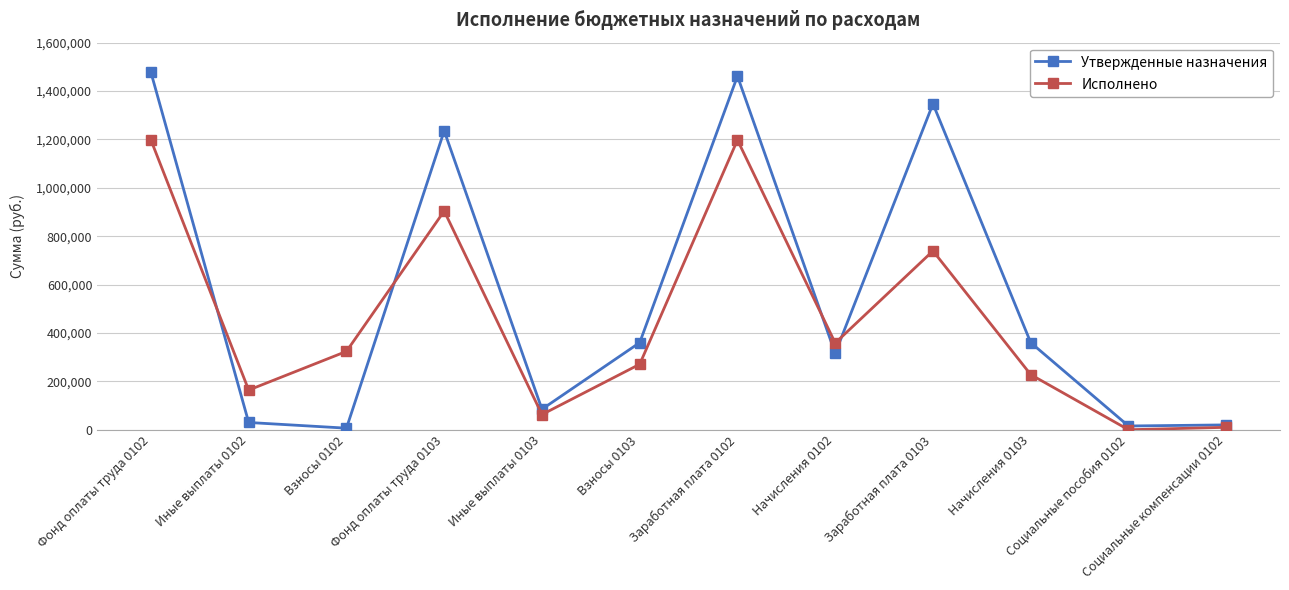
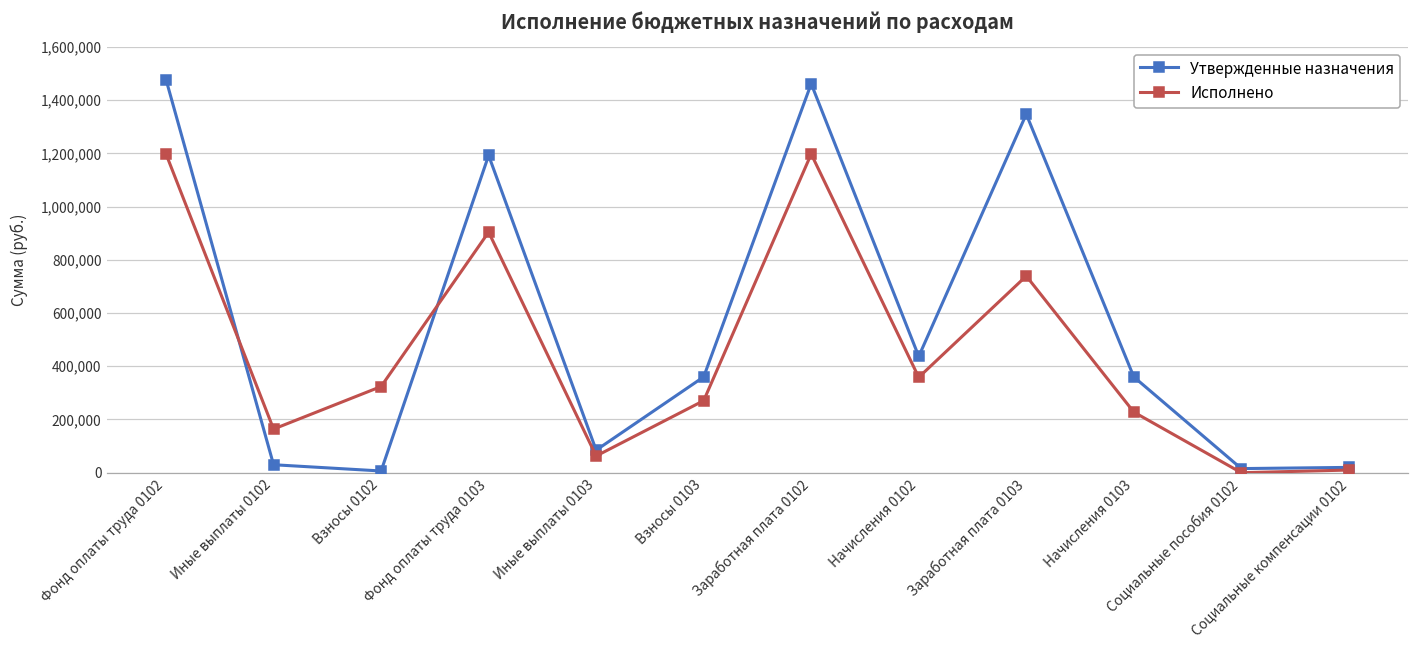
  {
    "Утвержденные назначения": {
      "Фонд оплаты труда 0102": "1,480,000",
      "Иные выплаты 0102": "30,000",
      "Взносы 0102": "10,000",
-     "Фонд оплаты труда 0103": "1,240,000",
+     "Фонд оплаты труда 0103": "1,190,000",
      "Иные выплаты 0103": "80,000",
      "Взносы 0103": "360,000",
      "Заработная плата 0102": "1,460,000",
-     "Начисления 0102": "320,000",
+     "Начисления 0102": "440,000",
      "Заработная плата 0103": "1,350,000",
      "Начисления 0103": "360,000",
      "Социальные пособия 0102": "20,000"
    },
    "Исполнено": {
      "Фонд оплаты труда 0102": "1,200,000",
      "Иные выплаты 0102": "160,000",
      "Взносы 0102": "320,000",
      "Фонд оплаты труда 0103": "900,000",
      "Иные выплаты 0103": "60,000",
      "Взносы 0103": "270,000",
      "Заработная плата 0102": "1,200,000",
      "Начисления 0102": "360,000",
      "Заработная плата 0103": "740,000",
      "Начисления 0103": "230,000",
      "Социальные пособия 0102": "0"
    }
  }
